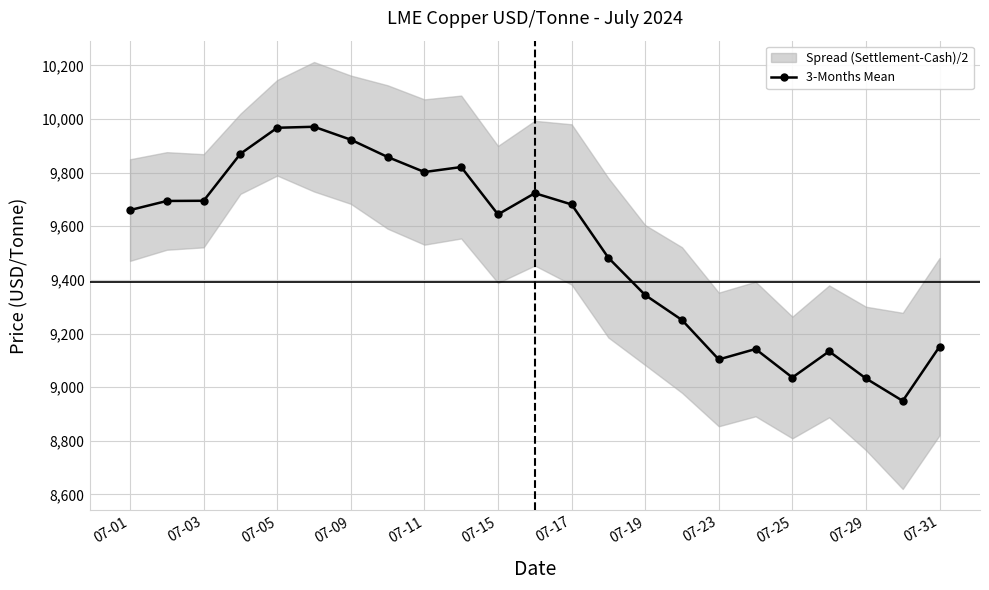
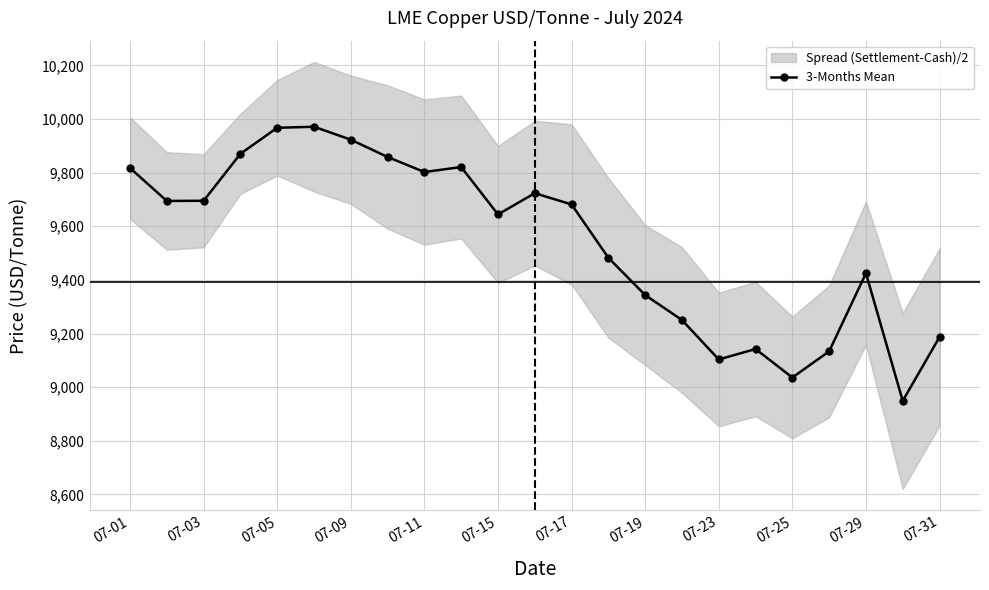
  {
    "3-Months Mean": {
-     "07-01": "9,660",
+     "07-01": "9,820",
      "07-03": "9,700",
      "07-05": "9,970",
      "07-09": "9,920",
      "07-11": "9,800",
      "07-15": "9,640",
      "07-17": "9,680",
      "07-19": "9,340",
      "07-23": "9,100",
      "07-25": "9,040",
-     "07-29": "9,030",
-     "07-31": "9,150"
+     "07-29": "9,430",
+     "07-31": "9,190"
    }
  }
